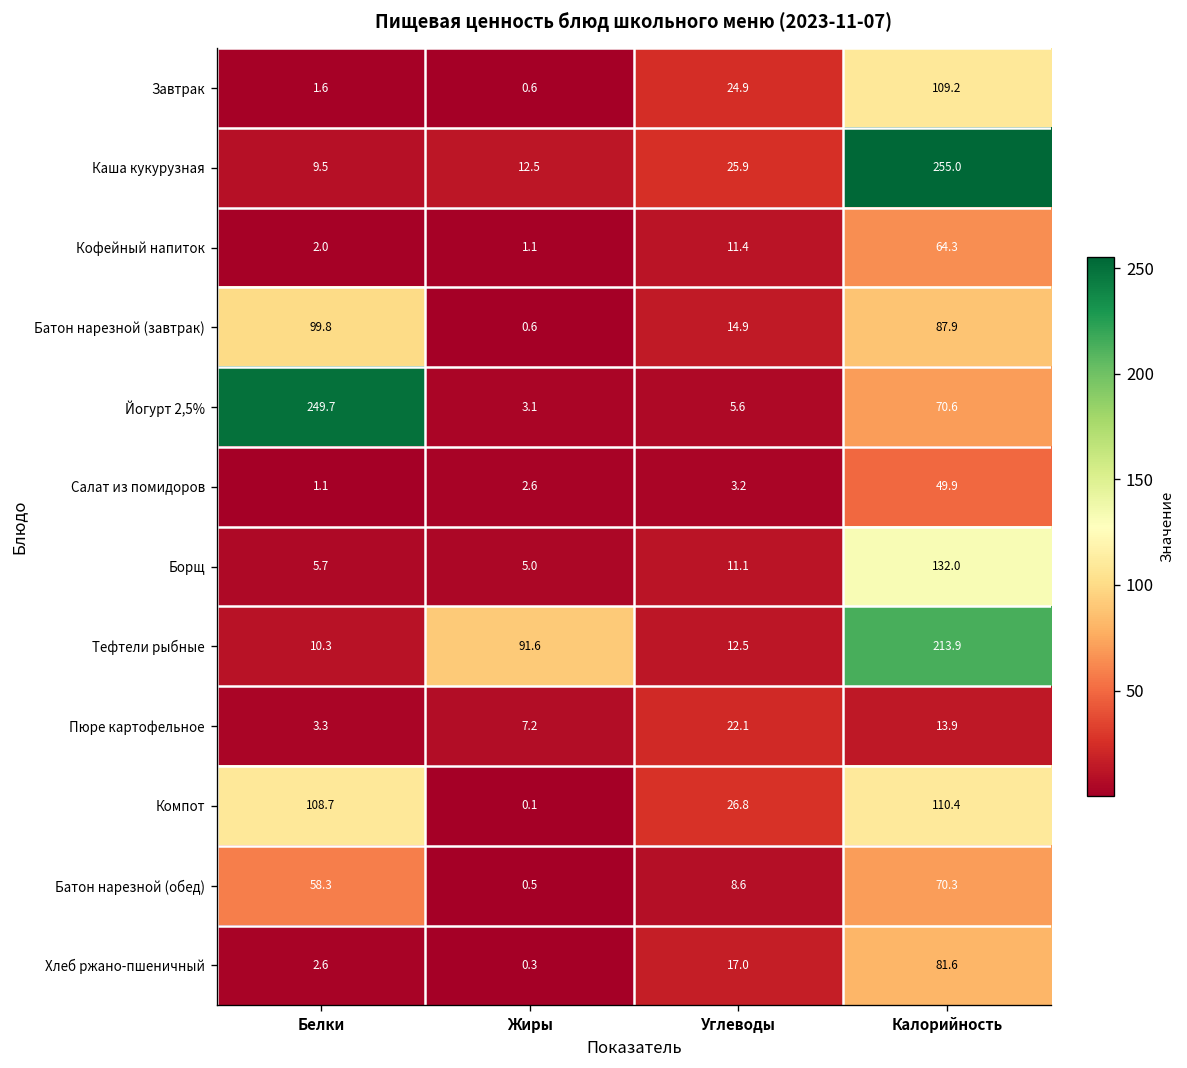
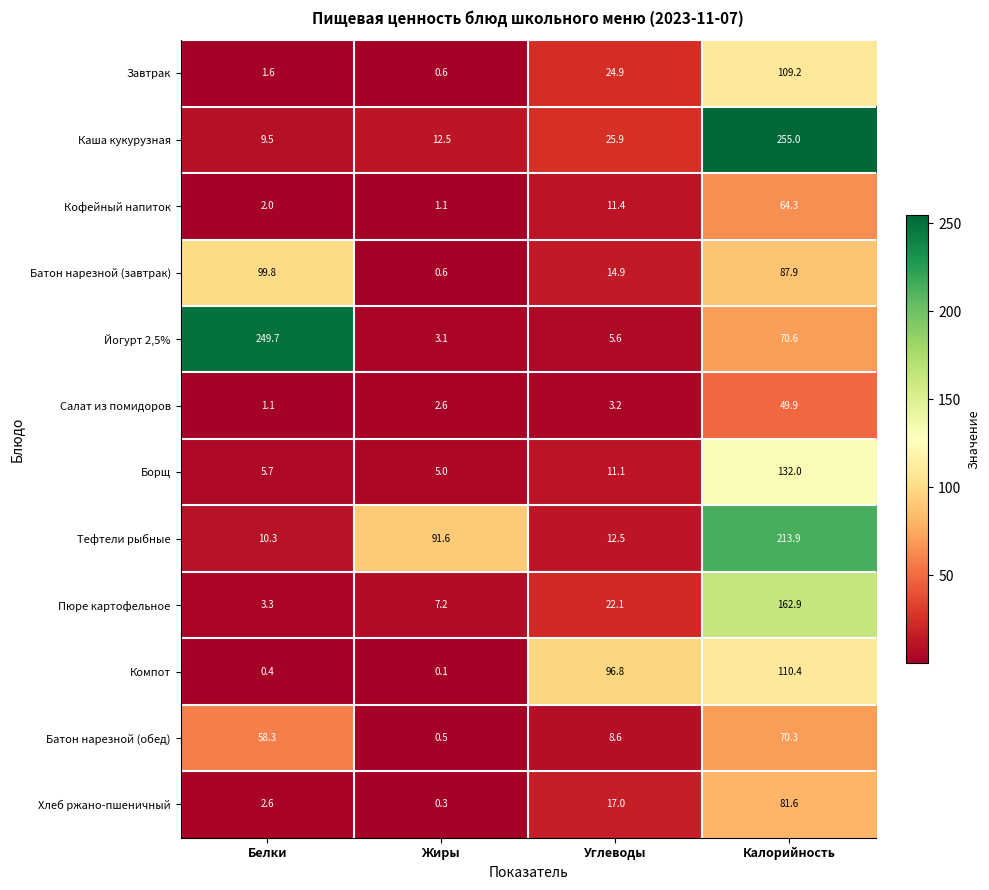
  {
    "Завтрак": {
      "Белки": 1.6,
      "Жиры": 0.6,
      "Углеводы": 24.9,
      "Калорийность": 109.2
    },
    "Каша кукурузная": {
      "Белки": 9.5,
      "Жиры": 12.5,
      "Углеводы": 25.9,
      "Калорийность": 255.0
    },
    "Кофейный напиток": {
      "Белки": 2.0,
      "Жиры": 1.1,
      "Углеводы": 11.4,
      "Калорийность": 64.3
    },
    "Батон нарезной (завтрак)": {
      "Белки": 99.8,
      "Жиры": 0.6,
      "Углеводы": 14.9,
      "Калорийность": 87.9
    },
    "Йогурт 2,5%": {
      "Белки": 249.7,
      "Жиры": 3.1,
      "Углеводы": 5.6,
      "Калорийность": 70.6
    },
    "Салат из помидоров": {
      "Белки": 1.1,
      "Жиры": 2.6,
      "Углеводы": 3.2,
      "Калорийность": 49.9
    },
    "Борщ": {
      "Белки": 5.7,
      "Жиры": 5.0,
      "Углеводы": 11.1,
      "Калорийность": 132.0
    },
    "Тефтели рыбные": {
      "Белки": 10.3,
      "Жиры": 91.6,
      "Углеводы": 12.5,
      "Калорийность": 213.9
    },
    "Пюре картофельное": {
      "Белки": 3.3,
      "Жиры": 7.2,
      "Углеводы": 22.1,
-     "Калорийность": 13.9
+     "Калорийность": 162.9
    },
    "Компот": {
-     "Белки": 108.7,
+     "Белки": 0.4,
      "Жиры": 0.1,
-     "Углеводы": 26.8,
+     "Углеводы": 96.8,
      "Калорийность": 110.4
    },
    "Батон нарезной (обед)": {
      "Белки": 58.3,
      "Жиры": 0.5,
      "Углеводы": 8.6,
      "Калорийность": 70.3
    },
    "Хлеб ржано-пшеничный": {
      "Белки": 2.6,
      "Жиры": 0.3,
      "Углеводы": 17.0,
      "Калорийность": 81.6
    }
  }
